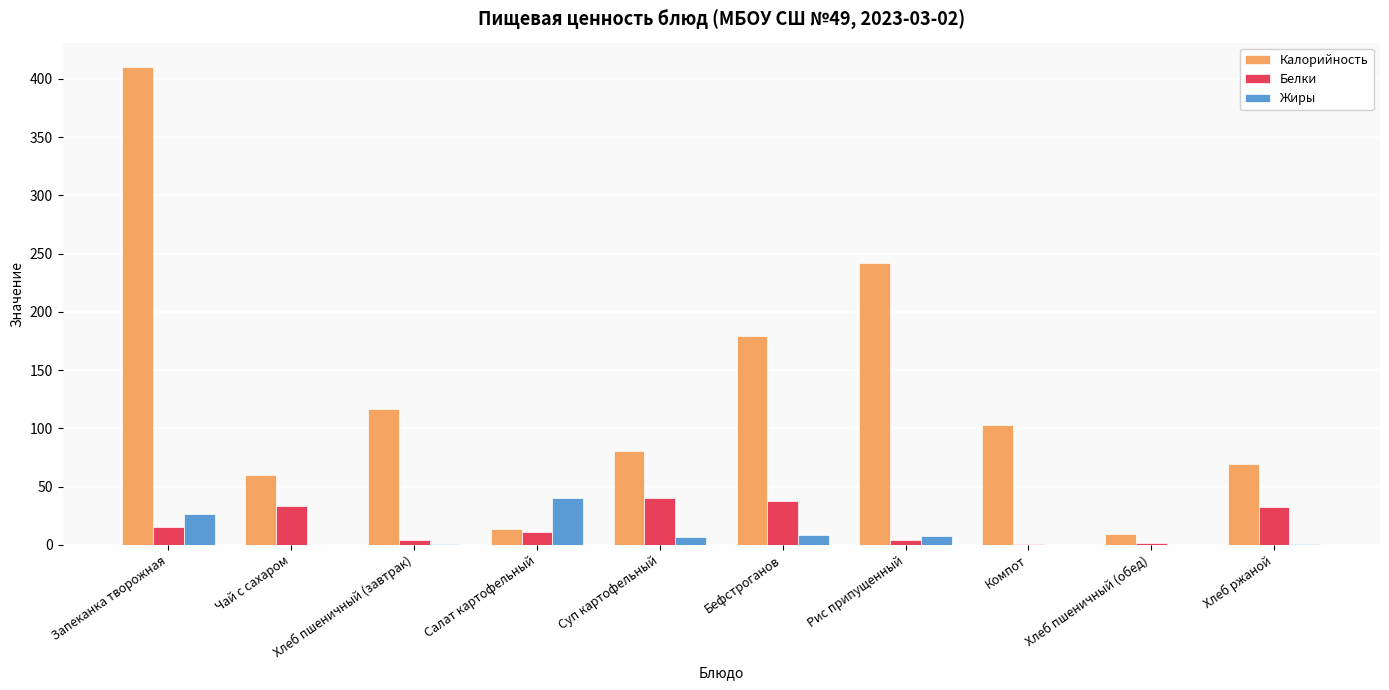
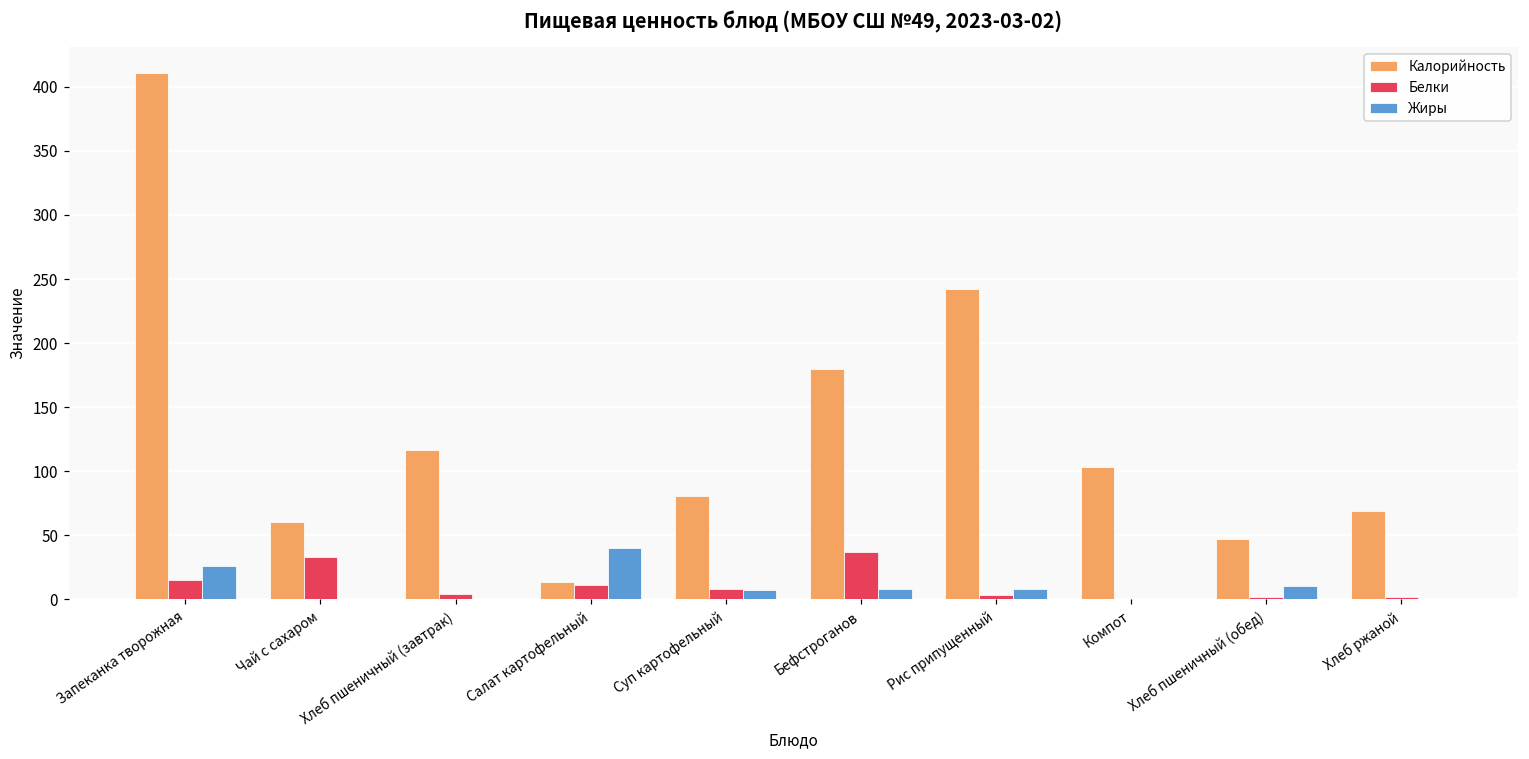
  {
    "Калорийность": {
      "Запеканка творожная": 411,
      "Чай с сахаром": 60,
      "Хлеб пшеничный (завтрак)": 117,
      "Салат картофельный": 14,
      "Суп картофельный": 80,
      "Бефстроганов": 179,
      "Рис припущенный": 242,
      "Компот": 103,
-     "Хлеб пшеничный (обед)": 10,
+     "Хлеб пшеничный (обед)": 47,
      "Хлеб ржаной": 69
    },
    "Белки": {
      "Запеканка творожная": 15,
      "Чай с сахаром": 33,
      "Хлеб пшеничный (завтрак)": 4,
      "Салат картофельный": 11,
-     "Суп картофельный": 40,
+     "Суп картофельный": 8,
      "Бефстроганов": 37,
      "Рис припущенный": 4,
-     "Хлеб ржаной": 33
+     "Хлеб ржаной": 2
    },
    "Жиры": {
      "Запеканка творожная": 26,
      "Салат картофельный": 40,
      "Суп картофельный": 7,
      "Бефстроганов": 8,
      "Рис припущенный": 8,
-     "Хлеб пшеничный (обед)": 0
+     "Хлеб пшеничный (обед)": 11
    }
  }
